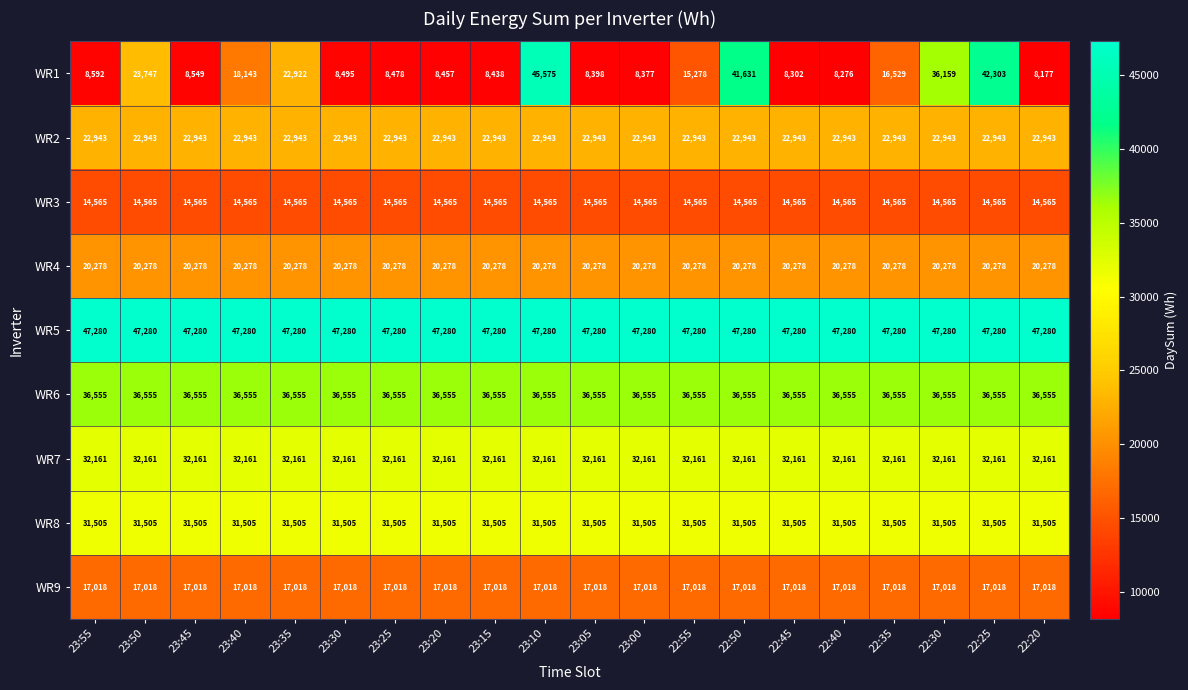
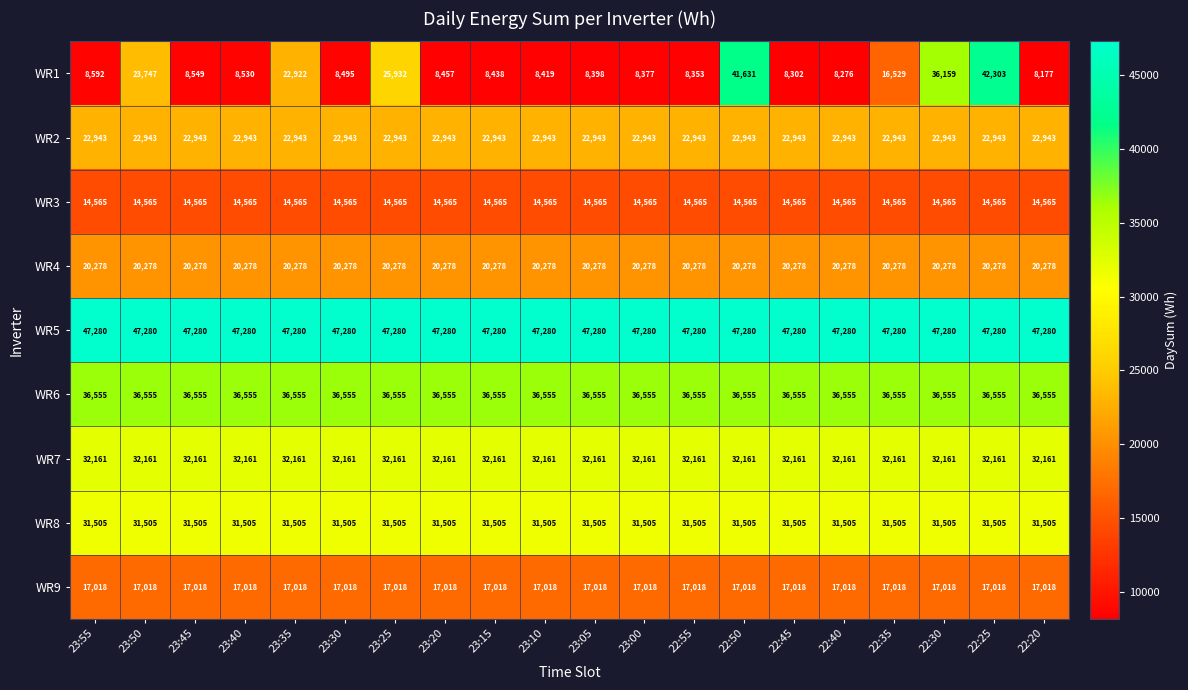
  {
    "WR1": {
      "23:55": "8,592",
      "23:50": "23,747",
      "23:45": "8,549",
-     "23:40": "18,143",
+     "23:40": "8,530",
      "23:35": "22,922",
      "23:30": "8,495",
-     "23:25": "8,478",
+     "23:25": "25,932",
      "23:20": "8,457",
      "23:15": "8,438",
-     "23:10": "45,575",
+     "23:10": "8,419",
      "23:05": "8,398",
      "23:00": "8,377",
-     "22:55": "15,278",
+     "22:55": "8,353",
      "22:50": "41,631",
      "22:45": "8,302",
      "22:40": "8,276",
      "22:35": "16,529",
      "22:30": "36,159",
      "22:25": "42,303",
      "22:20": "8,177"
    },
    "WR2": {
      "23:55": "22,943",
      "23:50": "22,943",
      "23:45": "22,943",
      "23:40": "22,943",
      "23:35": "22,943",
      "23:30": "22,943",
      "23:25": "22,943",
      "23:20": "22,943",
      "23:15": "22,943",
      "23:10": "22,943",
      "23:05": "22,943",
      "23:00": "22,943",
      "22:55": "22,943",
      "22:50": "22,943",
      "22:45": "22,943",
      "22:40": "22,943",
      "22:35": "22,943",
      "22:30": "22,943",
      "22:25": "22,943",
      "22:20": "22,943"
    },
    "WR3": {
      "23:55": "14,565",
      "23:50": "14,565",
      "23:45": "14,565",
      "23:40": "14,565",
      "23:35": "14,565",
      "23:30": "14,565",
      "23:25": "14,565",
      "23:20": "14,565",
      "23:15": "14,565",
      "23:10": "14,565",
      "23:05": "14,565",
      "23:00": "14,565",
      "22:55": "14,565",
      "22:50": "14,565",
      "22:45": "14,565",
      "22:40": "14,565",
      "22:35": "14,565",
      "22:30": "14,565",
      "22:25": "14,565",
      "22:20": "14,565"
    },
    "WR4": {
      "23:55": "20,278",
      "23:50": "20,278",
      "23:45": "20,278",
      "23:40": "20,278",
      "23:35": "20,278",
      "23:30": "20,278",
      "23:25": "20,278",
      "23:20": "20,278",
      "23:15": "20,278",
      "23:10": "20,278",
      "23:05": "20,278",
      "23:00": "20,278",
      "22:55": "20,278",
      "22:50": "20,278",
      "22:45": "20,278",
      "22:40": "20,278",
      "22:35": "20,278",
      "22:30": "20,278",
      "22:25": "20,278",
      "22:20": "20,278"
    },
    "WR5": {
      "23:55": "47,280",
      "23:50": "47,280",
      "23:45": "47,280",
      "23:40": "47,280",
      "23:35": "47,280",
      "23:30": "47,280",
      "23:25": "47,280",
      "23:20": "47,280",
      "23:15": "47,280",
      "23:10": "47,280",
      "23:05": "47,280",
      "23:00": "47,280",
      "22:55": "47,280",
      "22:50": "47,280",
      "22:45": "47,280",
      "22:40": "47,280",
      "22:35": "47,280",
      "22:30": "47,280",
      "22:25": "47,280",
      "22:20": "47,280"
    },
    "WR6": {
      "23:55": "36,555",
      "23:50": "36,555",
      "23:45": "36,555",
      "23:40": "36,555",
      "23:35": "36,555",
      "23:30": "36,555",
      "23:25": "36,555",
      "23:20": "36,555",
      "23:15": "36,555",
      "23:10": "36,555",
      "23:05": "36,555",
      "23:00": "36,555",
      "22:55": "36,555",
      "22:50": "36,555",
      "22:45": "36,555",
      "22:40": "36,555",
      "22:35": "36,555",
      "22:30": "36,555",
      "22:25": "36,555",
      "22:20": "36,555"
    },
    "WR7": {
      "23:55": "32,161",
      "23:50": "32,161",
      "23:45": "32,161",
      "23:40": "32,161",
      "23:35": "32,161",
      "23:30": "32,161",
      "23:25": "32,161",
      "23:20": "32,161",
      "23:15": "32,161",
      "23:10": "32,161",
      "23:05": "32,161",
      "23:00": "32,161",
      "22:55": "32,161",
      "22:50": "32,161",
      "22:45": "32,161",
      "22:40": "32,161",
      "22:35": "32,161",
      "22:30": "32,161",
      "22:25": "32,161",
      "22:20": "32,161"
    },
    "WR8": {
      "23:55": "31,505",
      "23:50": "31,505",
      "23:45": "31,505",
      "23:40": "31,505",
      "23:35": "31,505",
      "23:30": "31,505",
      "23:25": "31,505",
      "23:20": "31,505",
      "23:15": "31,505",
      "23:10": "31,505",
      "23:05": "31,505",
      "23:00": "31,505",
      "22:55": "31,505",
      "22:50": "31,505",
      "22:45": "31,505",
      "22:40": "31,505",
      "22:35": "31,505",
      "22:30": "31,505",
      "22:25": "31,505",
      "22:20": "31,505"
    },
    "WR9": {
      "23:55": "17,018",
      "23:50": "17,018",
      "23:45": "17,018",
      "23:40": "17,018",
      "23:35": "17,018",
      "23:30": "17,018",
      "23:25": "17,018",
      "23:20": "17,018",
      "23:15": "17,018",
      "23:10": "17,018",
      "23:05": "17,018",
      "23:00": "17,018",
      "22:55": "17,018",
      "22:50": "17,018",
      "22:45": "17,018",
      "22:40": "17,018",
      "22:35": "17,018",
      "22:30": "17,018",
      "22:25": "17,018",
      "22:20": "17,018"
    }
  }
